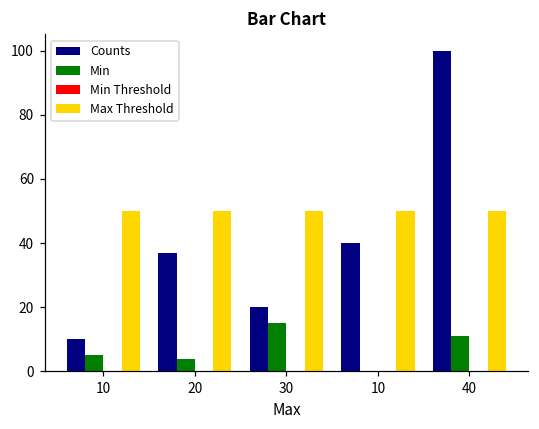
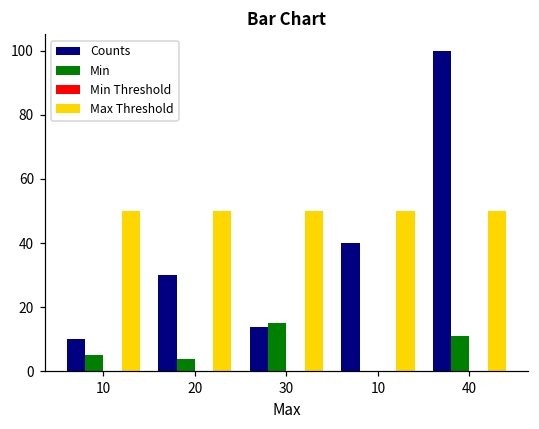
  {
    "Counts": {
-     "20": 37,
-     "30": 20,
+     "20": 30,
+     "30": 14,
      "40": 100
    },
    "Min": {
      "20": 4,
      "30": 15,
      "40": 11
    },
    "Min Threshold": {
      "20": 0,
      "30": 0,
      "40": 0
    },
    "Max Threshold": {
      "20": 50,
      "30": 50,
      "40": 50
    }
  }
